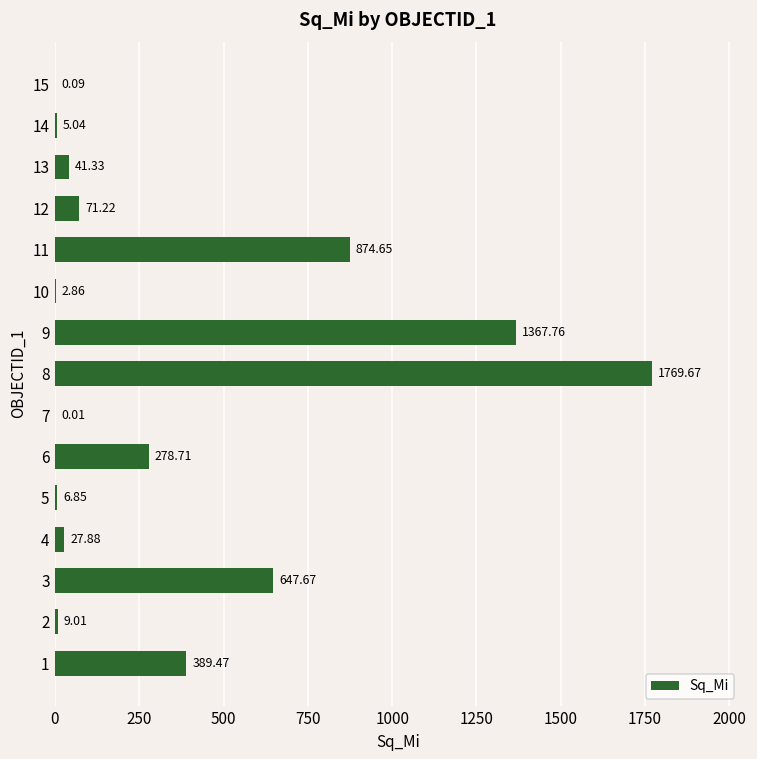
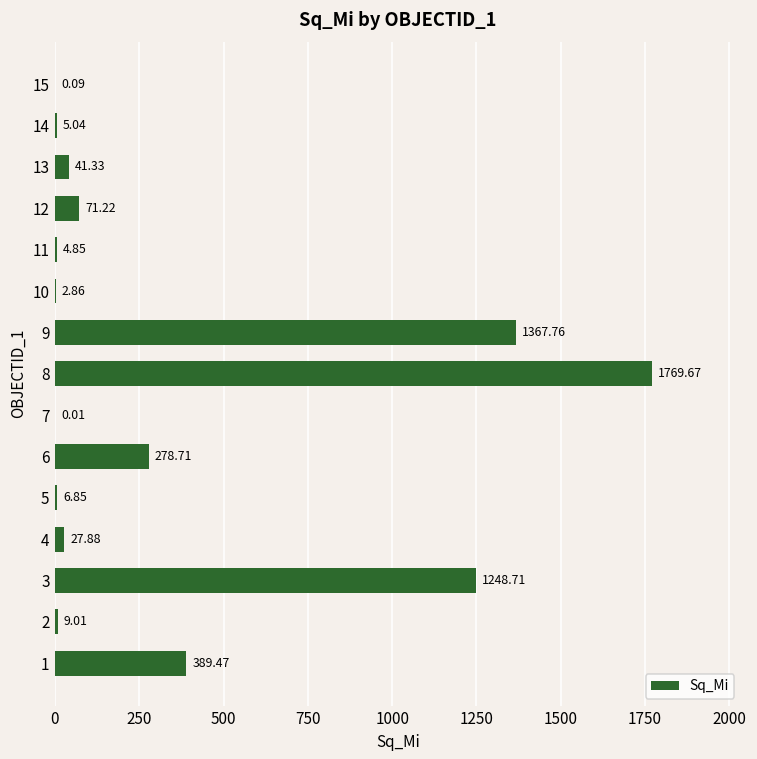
  {
    "15": 0.09,
    "14": 5.04,
    "13": 41.33,
    "12": 71.22,
-   "11": 874.65,
+   "11": 4.85,
    "10": 2.86,
    "9": 1367.76,
    "8": 1769.67,
    "7": 0.01,
    "6": 278.71,
    "5": 6.85,
    "4": 27.88,
-   "3": 647.67,
+   "3": 1248.71,
    "2": 9.01,
    "1": 389.47
  }
